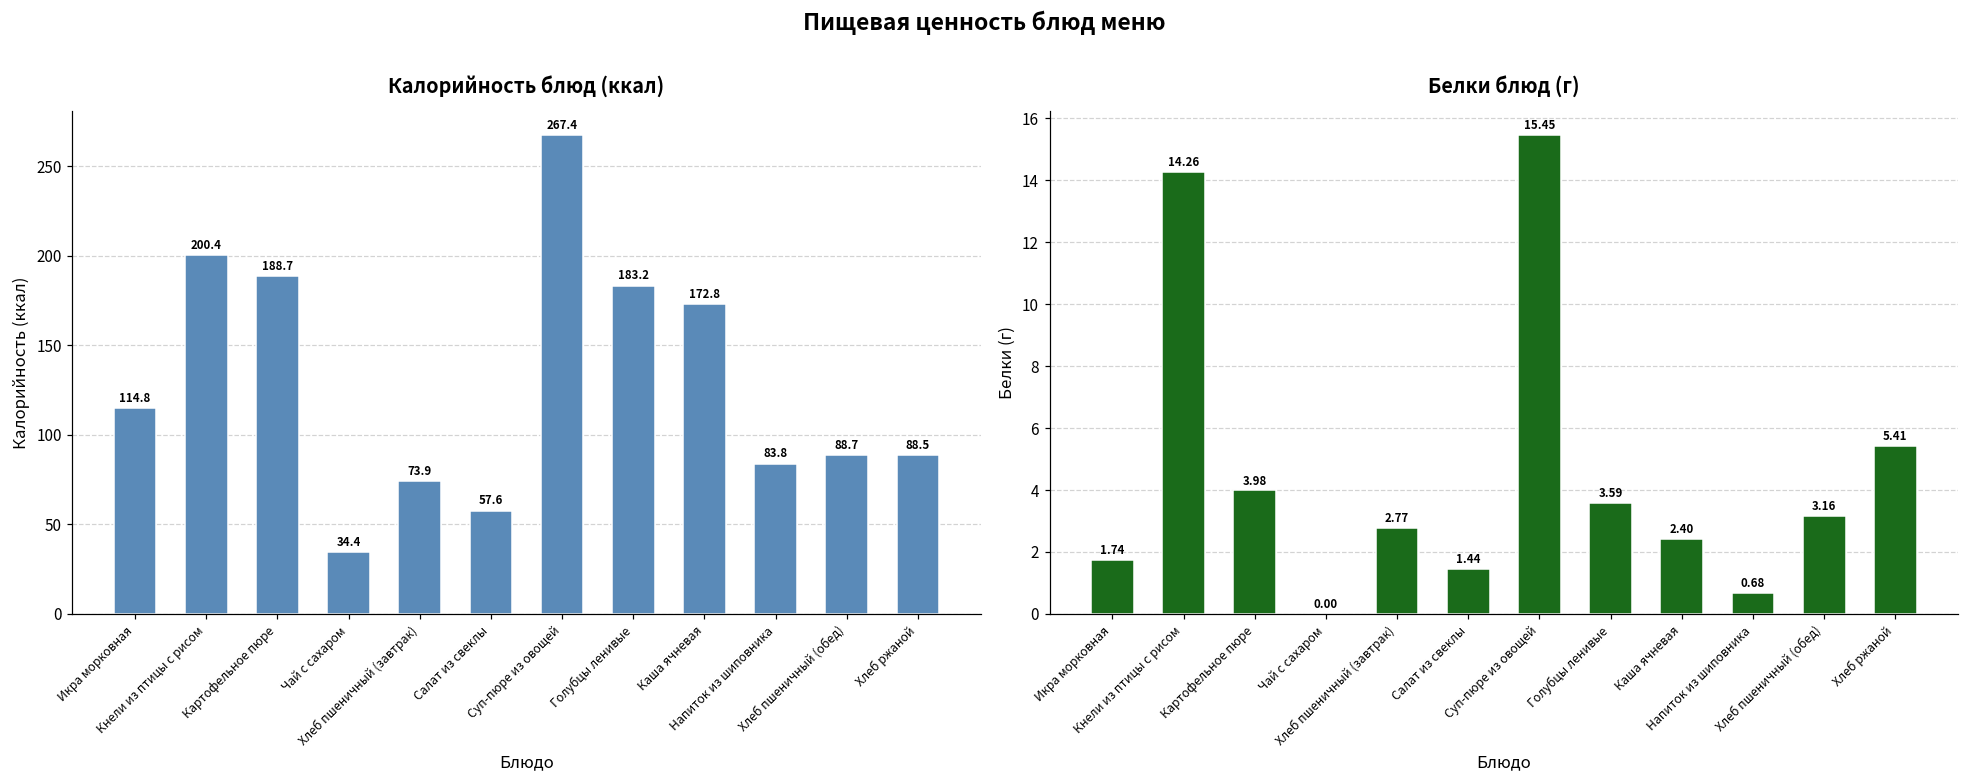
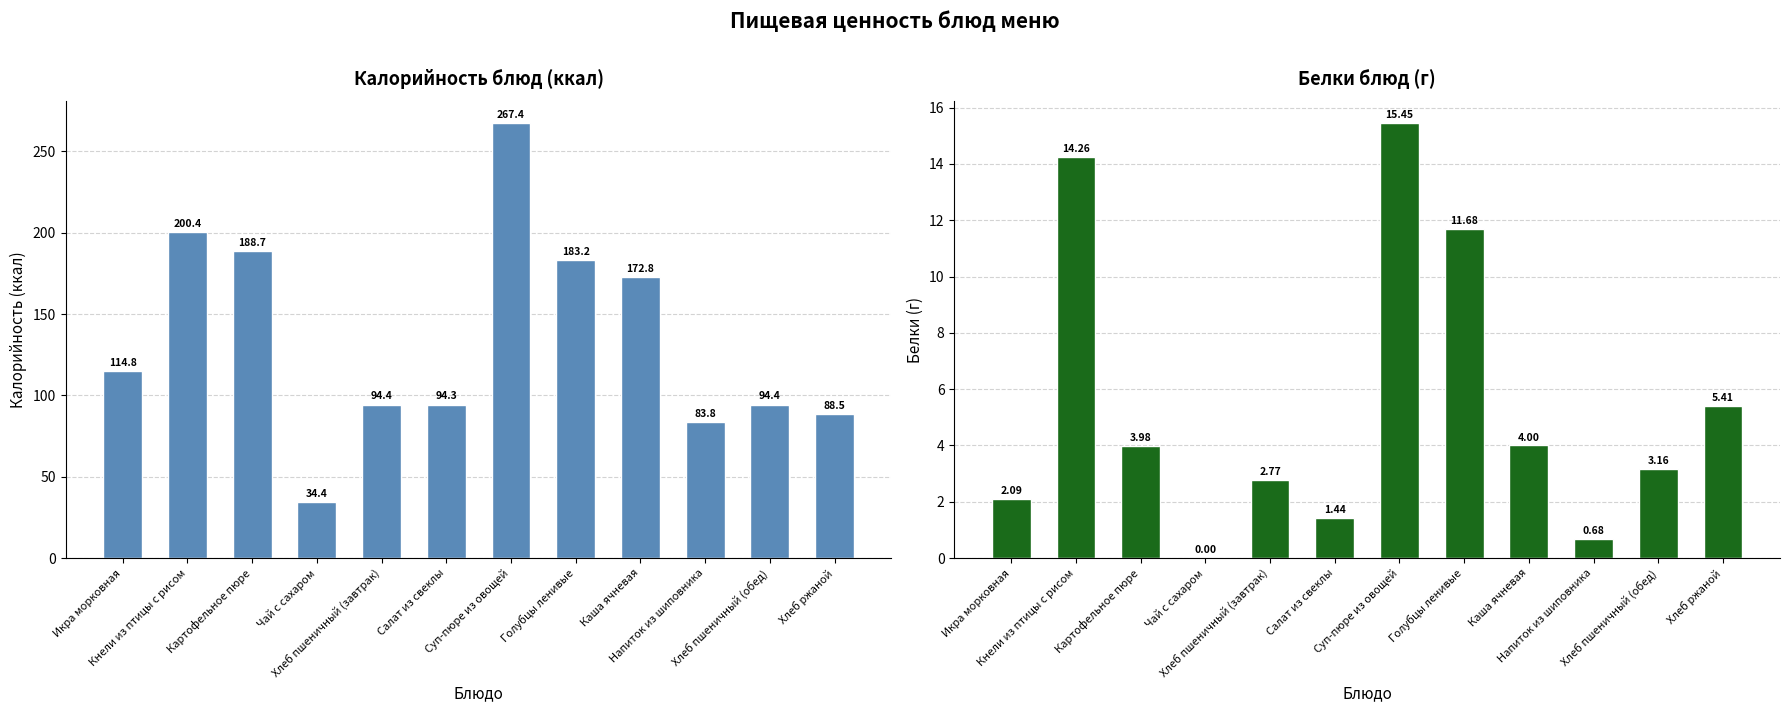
  {
    "Калорийность блюд (ккал)": {
      "Икра морковная": 114.8,
      "Кнели из птицы с рисом": 200.4,
      "Картофельное пюре": 188.7,
      "Чай с сахаром": 34.4,
-     "Хлеб пшеничный (завтрак)": 73.9,
-     "Салат из свеклы": 57.6,
+     "Хлеб пшеничный (завтрак)": 94.4,
+     "Салат из свеклы": 94.3,
      "Суп-пюре из овощей": 267.4,
      "Голубцы ленивые": 183.2,
      "Каша ячневая": 172.8,
      "Напиток из шиповника": 83.8,
-     "Хлеб пшеничный (обед)": 88.7,
+     "Хлеб пшеничный (обед)": 94.4,
      "Хлеб ржаной": 88.5
    },
    "Белки блюд (г)": {
-     "Икра морковная": 1.74,
+     "Икра морковная": 2.09,
      "Кнели из птицы с рисом": 14.26,
      "Картофельное пюре": 3.98,
      "Чай с сахаром": 0.00,
      "Хлеб пшеничный (завтрак)": 2.77,
      "Салат из свеклы": 1.44,
      "Суп-пюре из овощей": 15.45,
-     "Голубцы ленивые": 3.59,
-     "Каша ячневая": 2.40,
+     "Голубцы ленивые": 11.68,
+     "Каша ячневая": 4.00,
      "Напиток из шиповника": 0.68,
      "Хлеб пшеничный (обед)": 3.16,
      "Хлеб ржаной": 5.41
    }
  }
